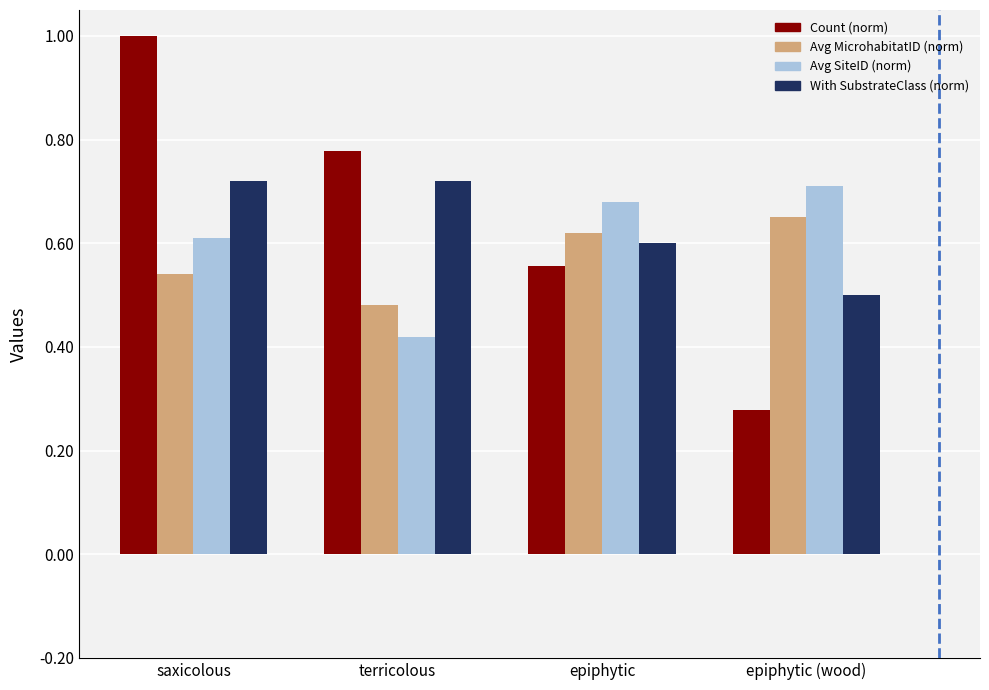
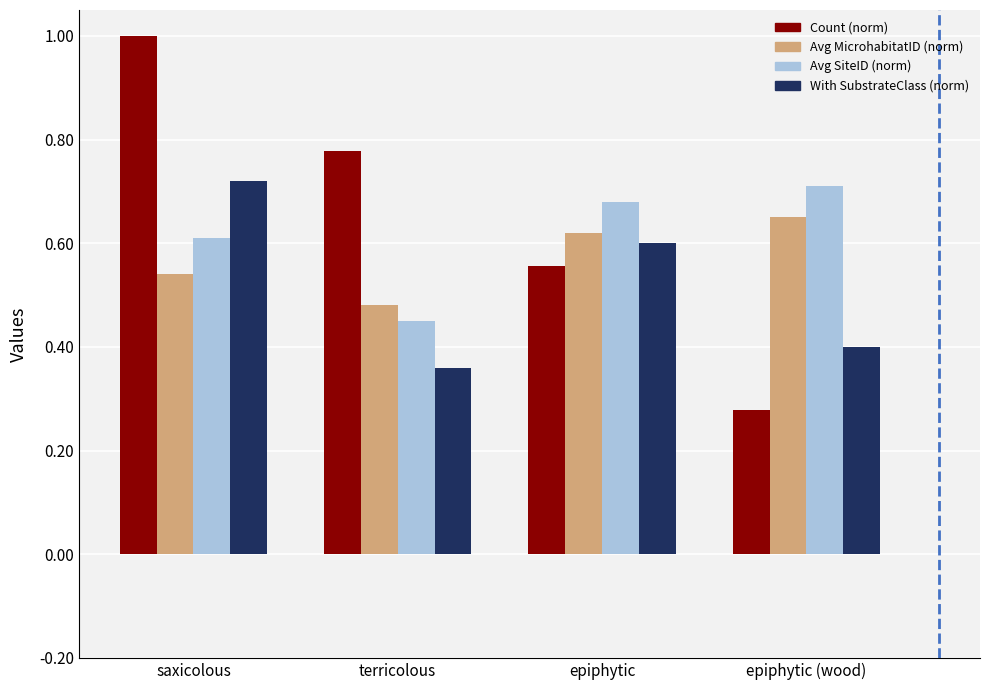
  {
    "Count (norm)": {
      "saxicolous": 1.00,
      "terricolous": 0.78,
      "epiphytic": 0.56,
      "epiphytic (wood)": 0.28
    },
    "Avg MicrohabitatID (norm)": {
      "saxicolous": 0.54,
      "terricolous": 0.48,
      "epiphytic": 0.62,
      "epiphytic (wood)": 0.65
    },
    "Avg SiteID (norm)": {
      "saxicolous": 0.61,
-     "terricolous": 0.42,
+     "terricolous": 0.45,
      "epiphytic": 0.68,
      "epiphytic (wood)": 0.71
    },
    "With SubstrateClass (norm)": {
      "saxicolous": 0.72,
-     "terricolous": 0.72,
+     "terricolous": 0.36,
      "epiphytic": 0.60,
-     "epiphytic (wood)": 0.5
+     "epiphytic (wood)": 0.4
    }
  }
